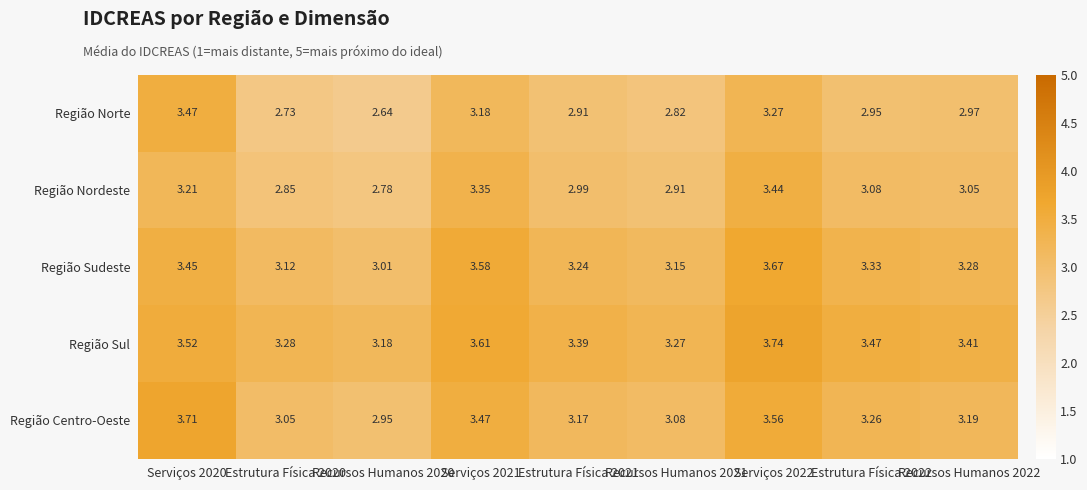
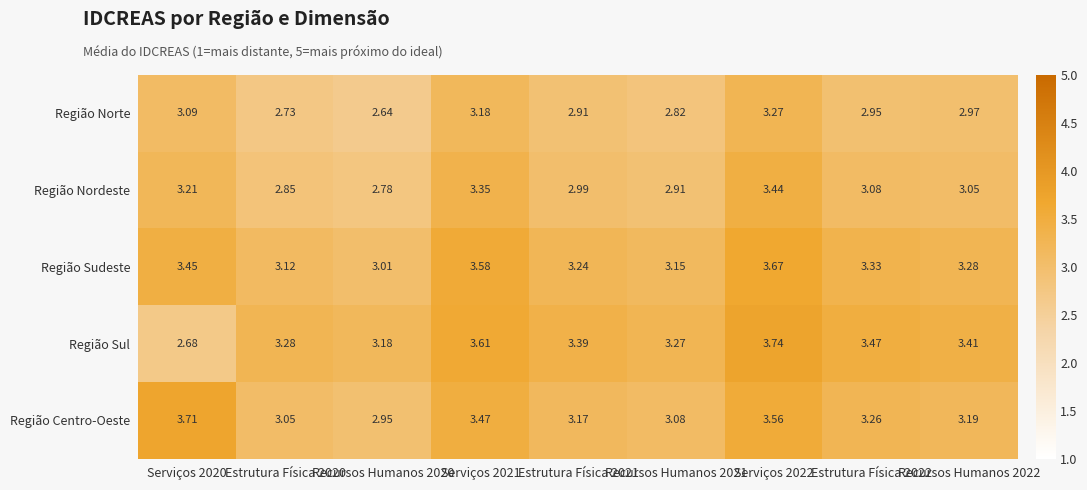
  {
    "Região Norte": {
-     "Serviços 2020": 3.47
+     "Serviços 2020": 3.09
    },
    "Região Nordeste": {
      "Serviços 2020": 3.21
    },
    "Região Sudeste": {
      "Serviços 2020": 3.45
    },
    "Região Sul": {
-     "Serviços 2020": 3.52
+     "Serviços 2020": 2.68
    },
    "Região Centro-Oeste": {
      "Serviços 2020": 3.71
    }
  }
